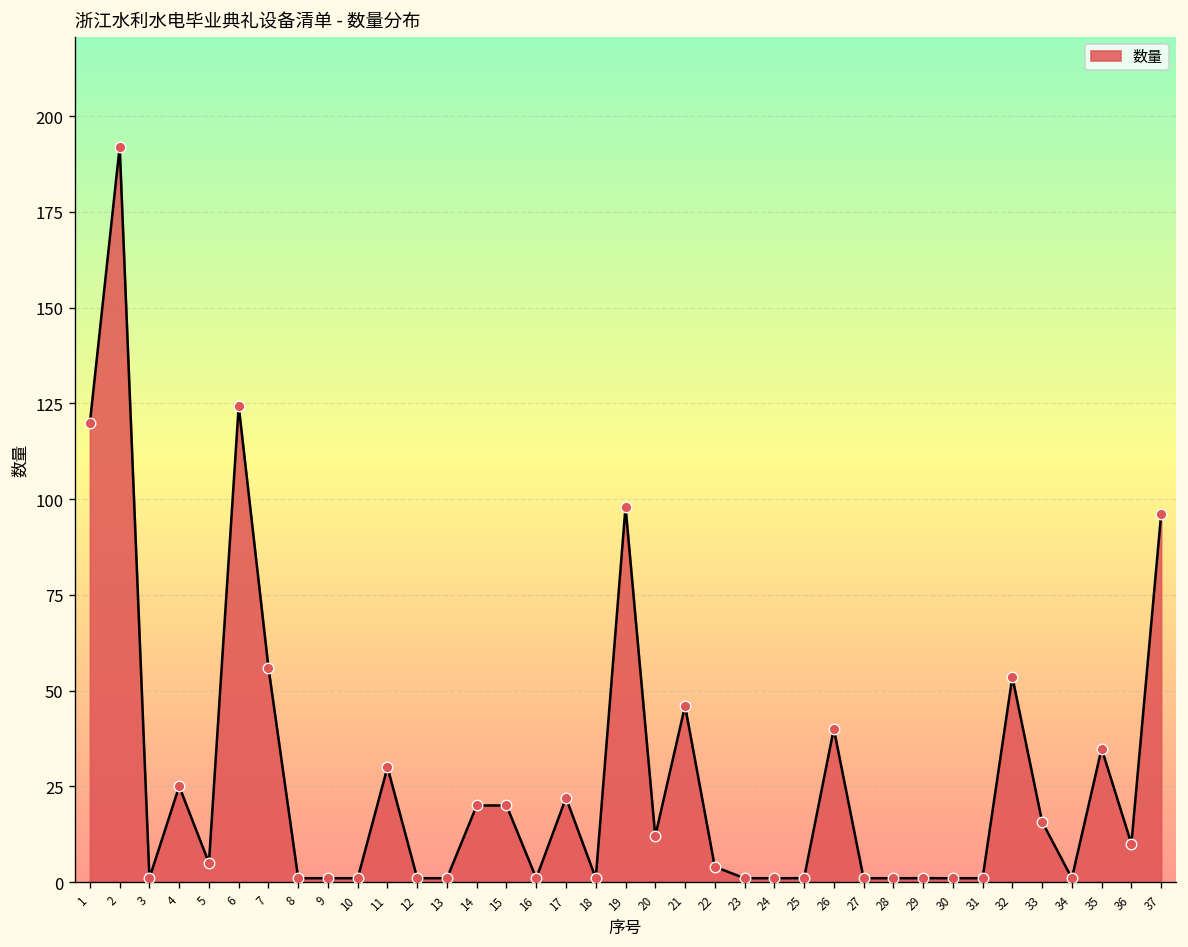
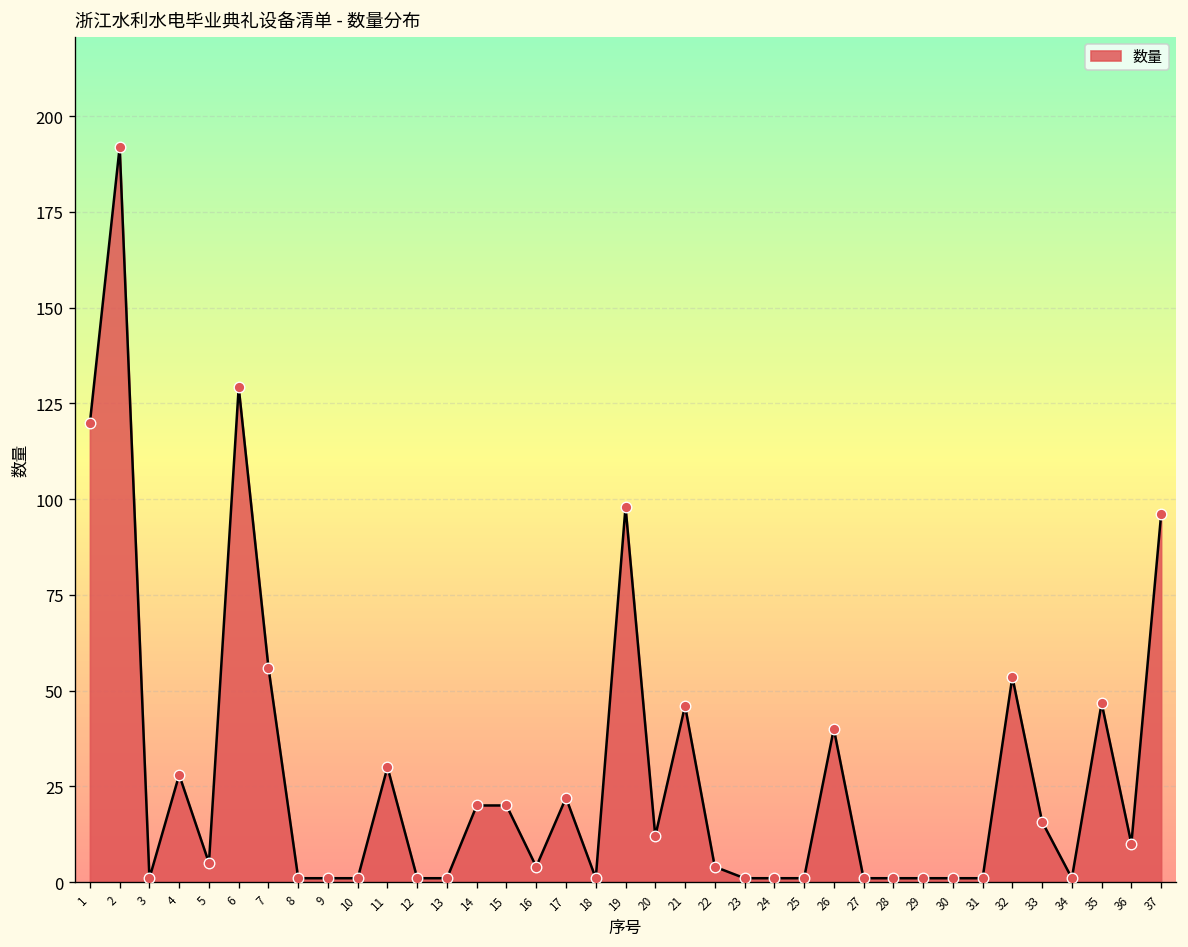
  {
    "1": 120,
    "2": 192,
    "3": 1,
-   "4": 25,
+   "4": 28,
    "5": 5,
-   "6": 124,
+   "6": 129,
    "7": 56,
    "8": 1,
    "9": 1,
    "10": 1,
    "11": 30,
    "12": 1,
    "13": 1,
    "14": 20,
    "15": 20,
-   "16": 1,
+   "16": 4,
    "17": 22,
    "18": 1,
    "19": 98,
    "20": 12,
    "21": 46,
    "22": 4,
    "23": 1,
    "24": 1,
    "25": 1,
    "26": 40,
    "27": 1,
    "28": 1,
    "29": 1,
    "30": 1,
    "31": 1,
    "32": 54,
    "33": 16,
    "34": 1,
-   "35": 35,
+   "35": 47,
    "36": 10,
    "37": 96
  }
